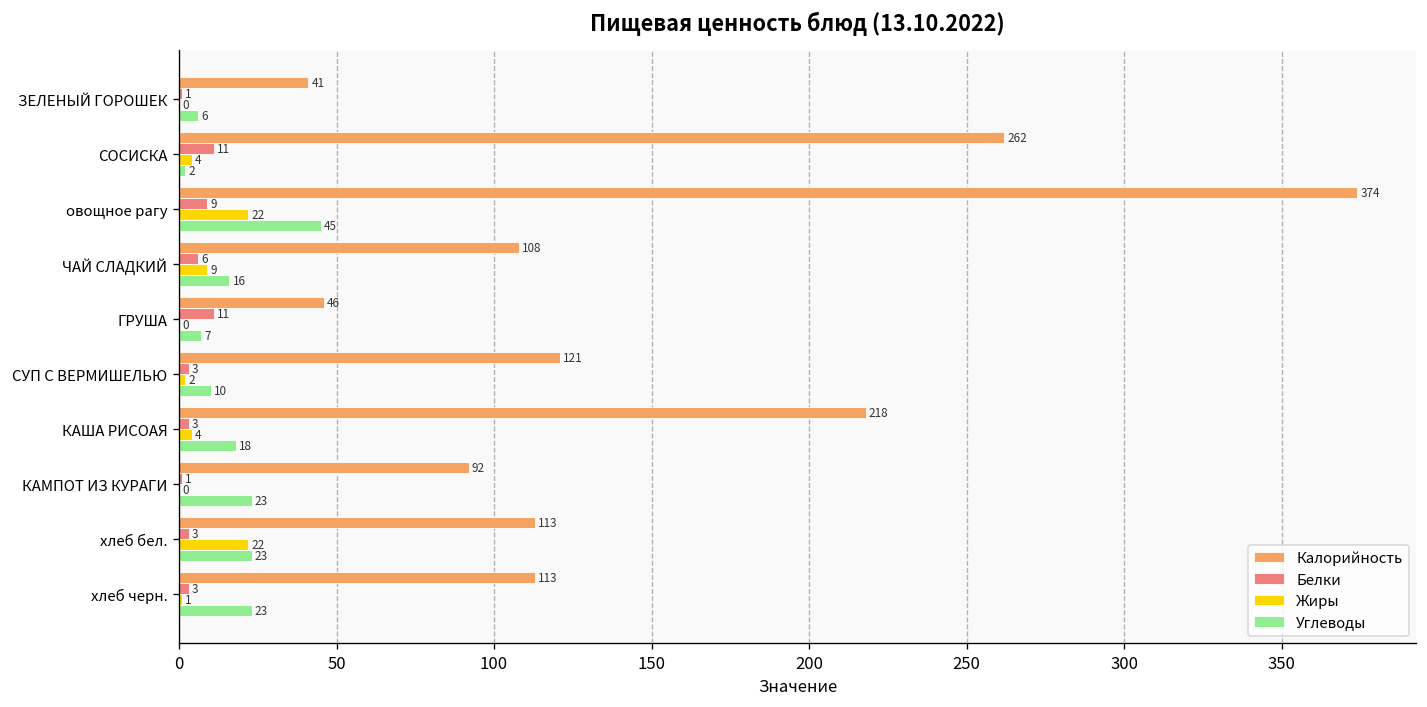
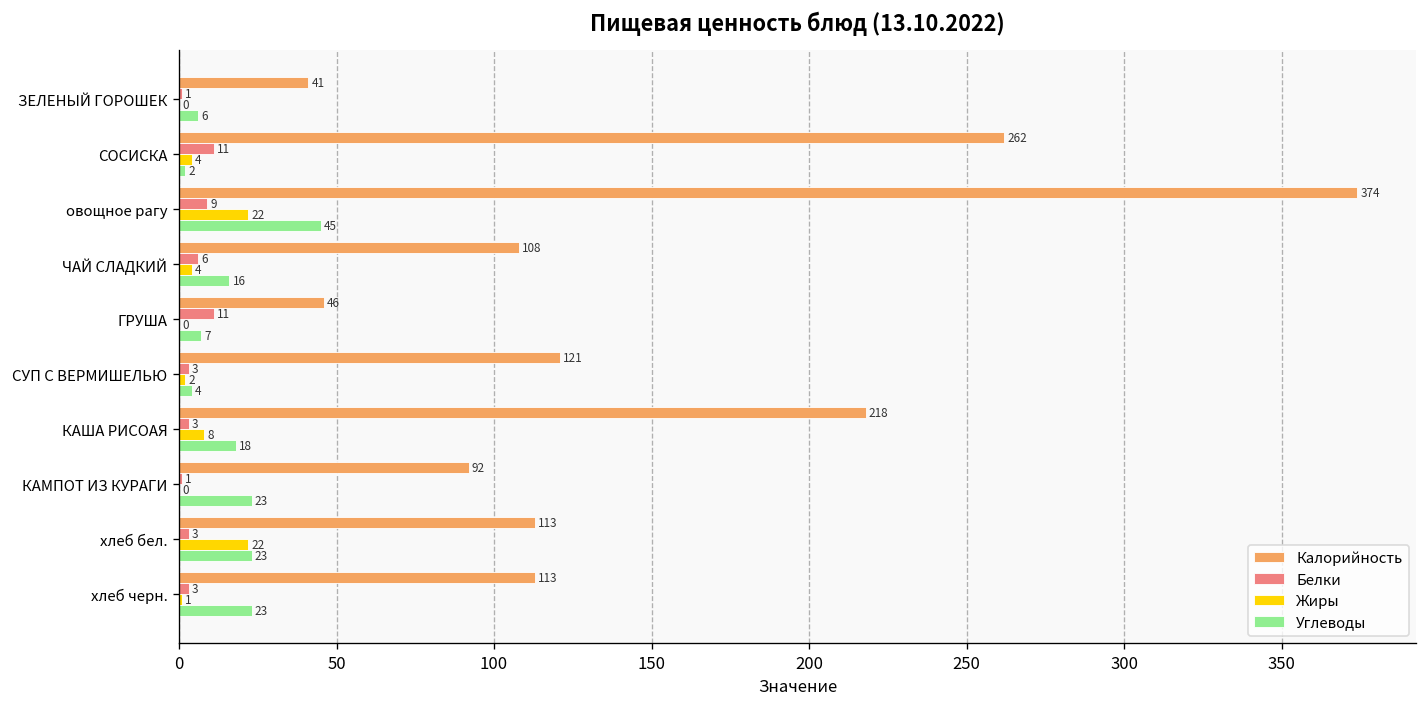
  {
    "Жиры": {
      "ЗЕЛЕНЫЙ ГОРОШЕК": 0,
      "СОСИСКА": 4,
      "овощное рагу": 22,
-     "ЧАЙ СЛАДКИЙ": 9,
+     "ЧАЙ СЛАДКИЙ": 4,
      "ГРУША": 0,
      "СУП С ВЕРМИШЕЛЬЮ": 2,
-     "КАША РИСОАЯ": 4,
+     "КАША РИСОАЯ": 8,
      "КАМПОТ ИЗ КУРАГИ": 0,
      "хлеб бел.": 22,
      "хлеб черн.": 1
    },
    "Углеводы": {
      "ЗЕЛЕНЫЙ ГОРОШЕК": 6,
      "СОСИСКА": 2,
      "овощное рагу": 45,
      "ЧАЙ СЛАДКИЙ": 16,
      "ГРУША": 7,
-     "СУП С ВЕРМИШЕЛЬЮ": 10,
+     "СУП С ВЕРМИШЕЛЬЮ": 4,
      "КАША РИСОАЯ": 18,
      "КАМПОТ ИЗ КУРАГИ": 23,
      "хлеб бел.": 23,
      "хлеб черн.": 23
    }
  }
